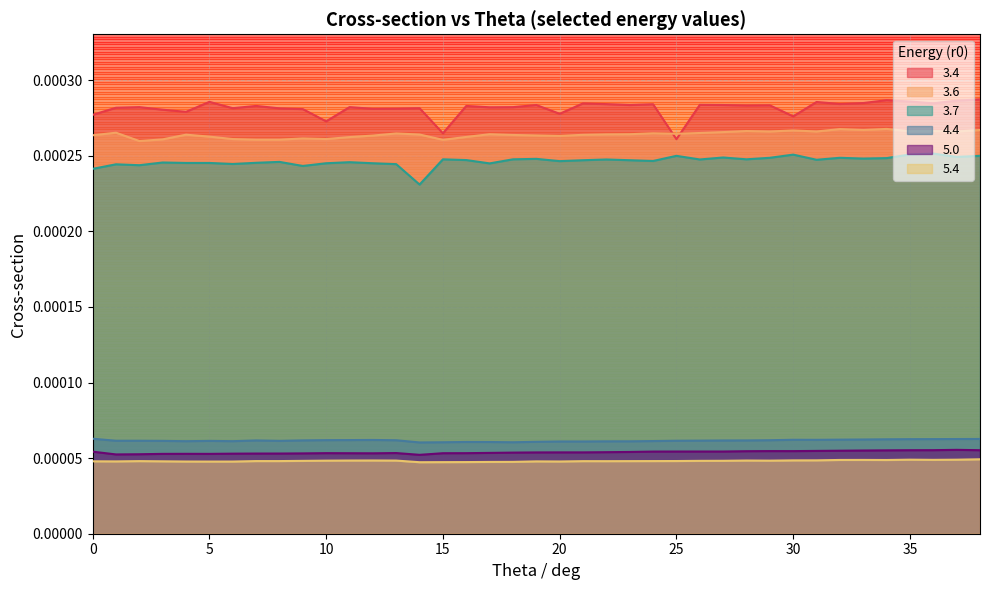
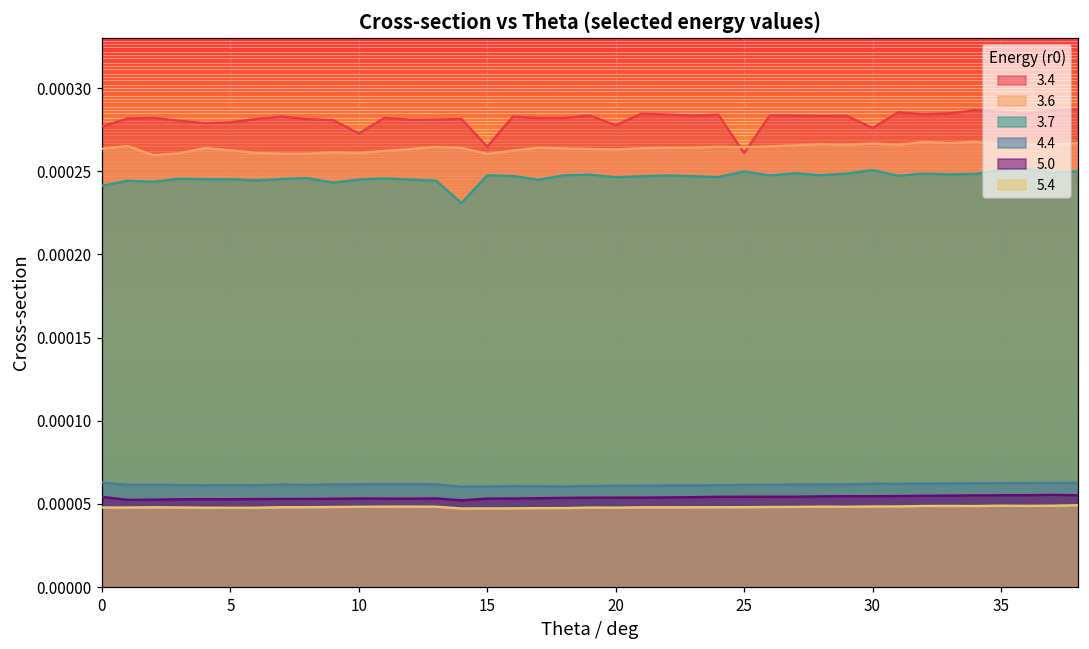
  {
    "3.4": {
      "0": 0.000277,
-     "5": 0.000286,
+     "5": 0.000279,
      "10": 0.000273,
      "15": 0.000265,
      "20": 0.000278,
      "25": 0.000261,
      "30": 0.000276
    },
    "5.0": {
      "0": 0.000054,
      "5": 0.000053,
      "10": 0.000053,
      "15": 0.000053,
      "20": 0.000054,
      "25": 0.000054,
      "30": 0.000055,
      "35": 0.000055
    }
  }
